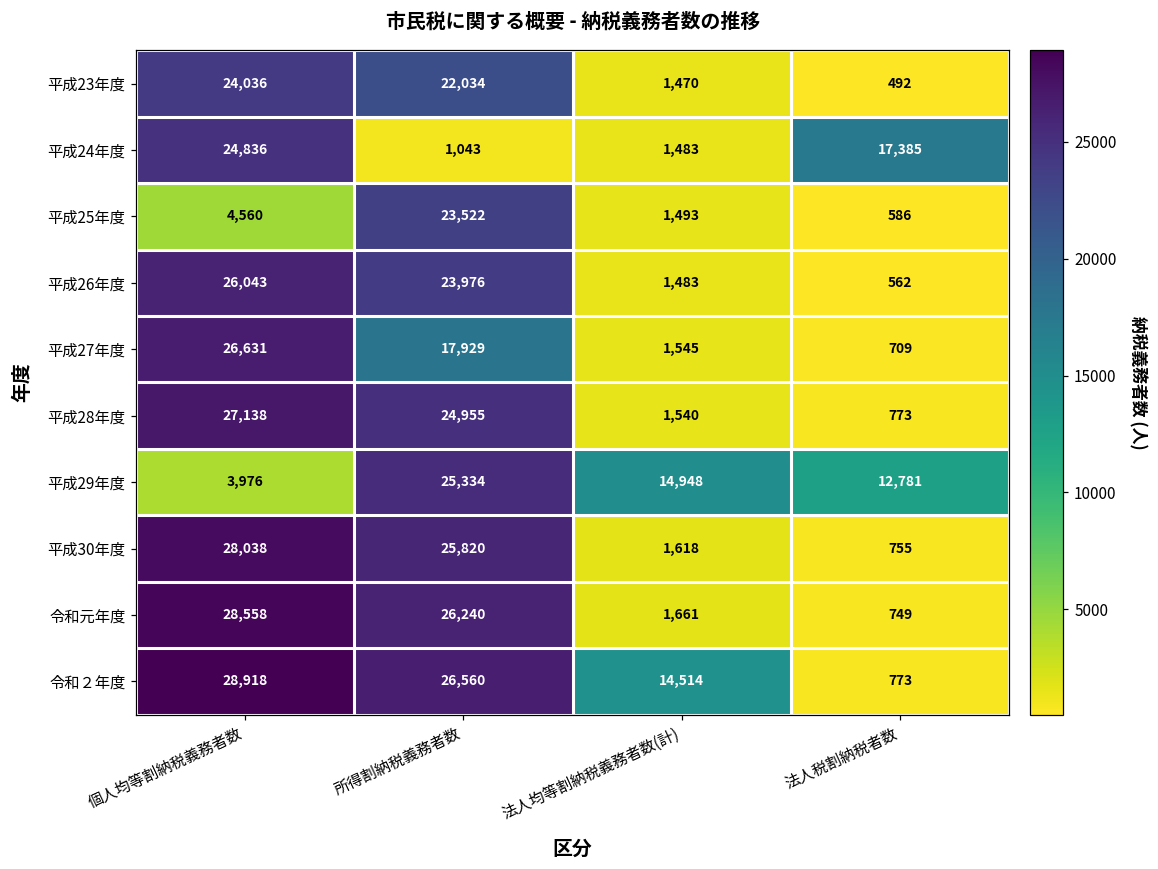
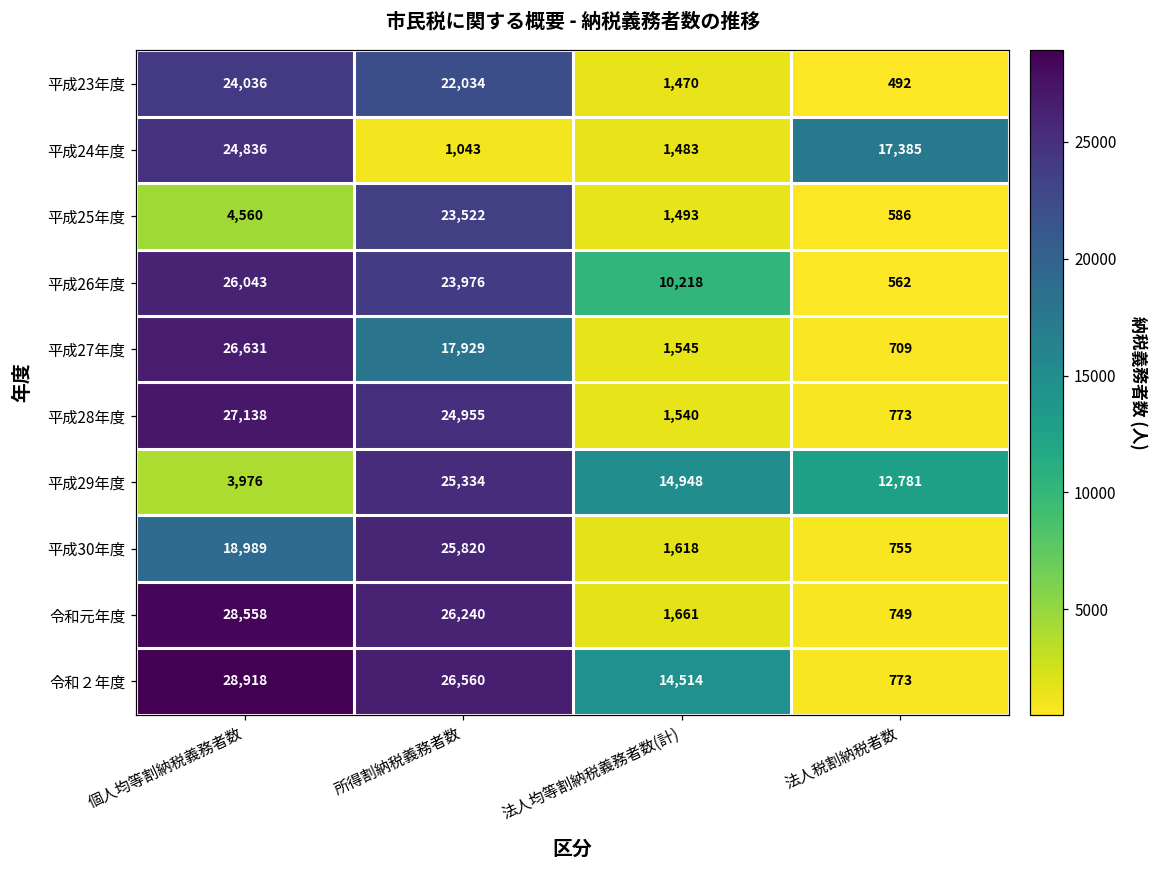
  {
    "平成23年度": {
      "個人均等割納税義務者数": "24,036",
      "所得割納税義務者数": "22,034",
      "法人均等割納税義務者数(計)": "1,470",
      "法人税割納税者数": "492"
    },
    "平成24年度": {
      "個人均等割納税義務者数": "24,836",
      "所得割納税義務者数": "1,043",
      "法人均等割納税義務者数(計)": "1,483",
      "法人税割納税者数": "17,385"
    },
    "平成25年度": {
      "個人均等割納税義務者数": "4,560",
      "所得割納税義務者数": "23,522",
      "法人均等割納税義務者数(計)": "1,493",
      "法人税割納税者数": "586"
    },
    "平成26年度": {
      "個人均等割納税義務者数": "26,043",
      "所得割納税義務者数": "23,976",
-     "法人均等割納税義務者数(計)": "1,483",
+     "法人均等割納税義務者数(計)": "10,218",
      "法人税割納税者数": "562"
    },
    "平成27年度": {
      "個人均等割納税義務者数": "26,631",
      "所得割納税義務者数": "17,929",
      "法人均等割納税義務者数(計)": "1,545",
      "法人税割納税者数": "709"
    },
    "平成28年度": {
      "個人均等割納税義務者数": "27,138",
      "所得割納税義務者数": "24,955",
      "法人均等割納税義務者数(計)": "1,540",
      "法人税割納税者数": "773"
    },
    "平成29年度": {
      "個人均等割納税義務者数": "3,976",
      "所得割納税義務者数": "25,334",
      "法人均等割納税義務者数(計)": "14,948",
      "法人税割納税者数": "12,781"
    },
    "平成30年度": {
-     "個人均等割納税義務者数": "28,038",
+     "個人均等割納税義務者数": "18,989",
      "所得割納税義務者数": "25,820",
      "法人均等割納税義務者数(計)": "1,618",
      "法人税割納税者数": "755"
    },
    "令和元年度": {
      "個人均等割納税義務者数": "28,558",
      "所得割納税義務者数": "26,240",
      "法人均等割納税義務者数(計)": "1,661",
      "法人税割納税者数": "749"
    },
    "令和２年度": {
      "個人均等割納税義務者数": "28,918",
      "所得割納税義務者数": "26,560",
      "法人均等割納税義務者数(計)": "14,514",
      "法人税割納税者数": "773"
    }
  }
